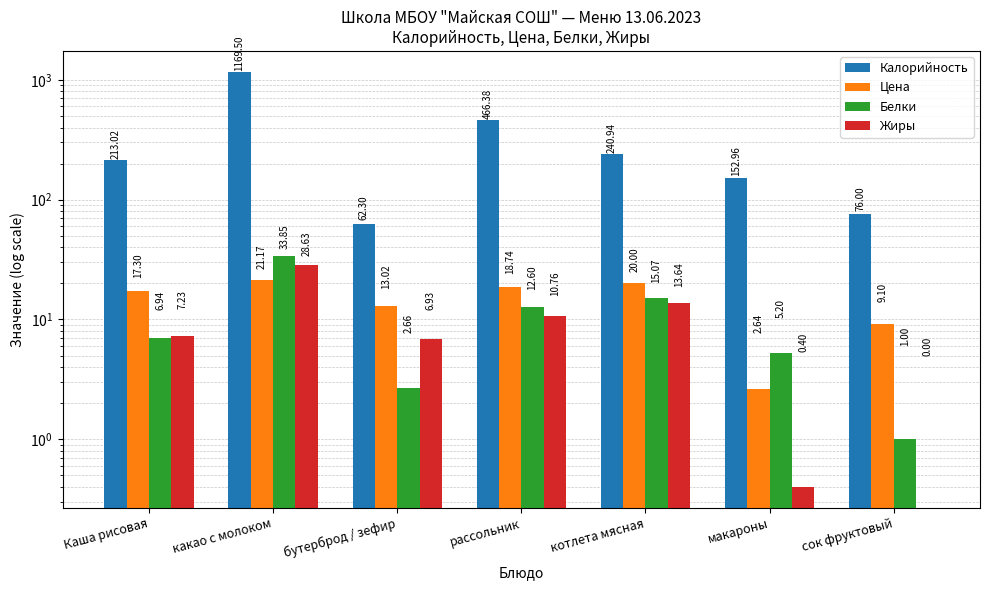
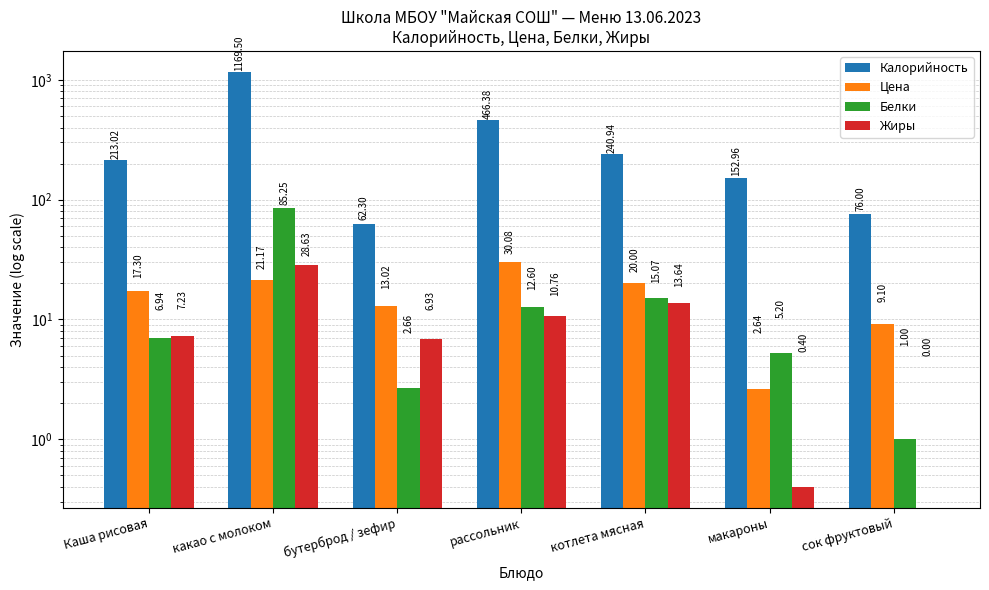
  {
    "Калорийность": {
      "Каша рисовая": 213.02,
      "какао с молоком": 1169.50,
      "бутерброд / зефир": 62.30,
      "рассольник": 466.38,
      "котлета мясная": 240.94,
      "макароны": 152.96,
      "сок фруктовый": 76.00
    },
    "Цена": {
      "Каша рисовая": 17.30,
      "какао с молоком": 21.17,
      "бутерброд / зефир": 13.02,
-     "рассольник": 18.74,
+     "рассольник": 30.08,
      "котлета мясная": 20.00,
      "сок фруктовый": 9.10
    },
    "Белки": {
-     "какао с молоком": 33.85,
+     "какао с молоком": 85.25,
      "рассольник": 12.60,
      "котлета мясная": 15.07
    },
    "Жиры": {
      "какао с молоком": 28.63,
      "рассольник": 10.76,
      "котлета мясная": 13.64
    }
  }
